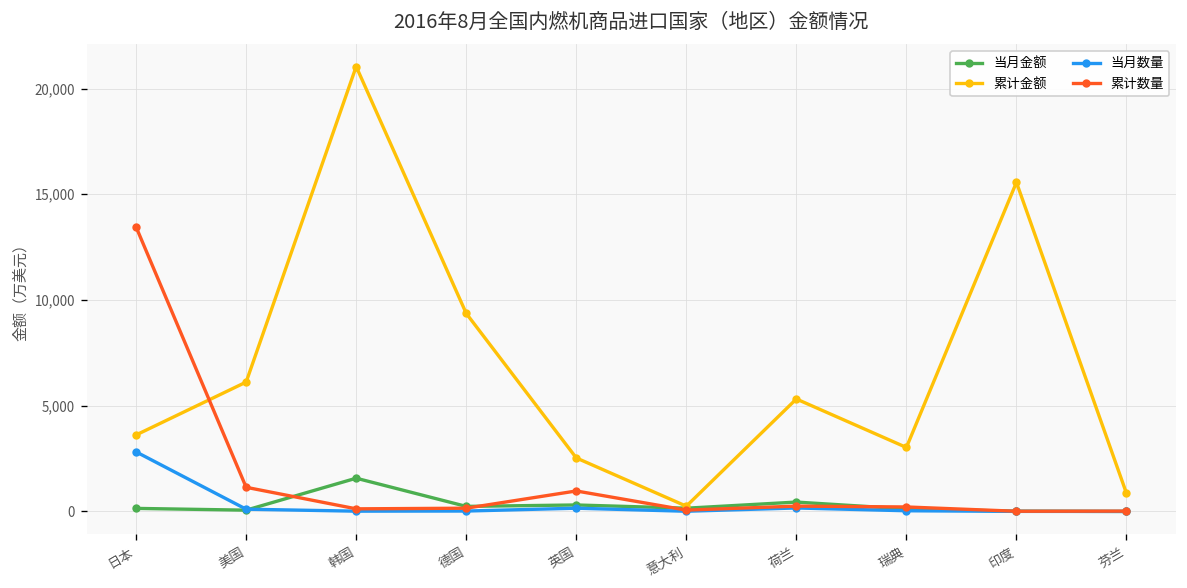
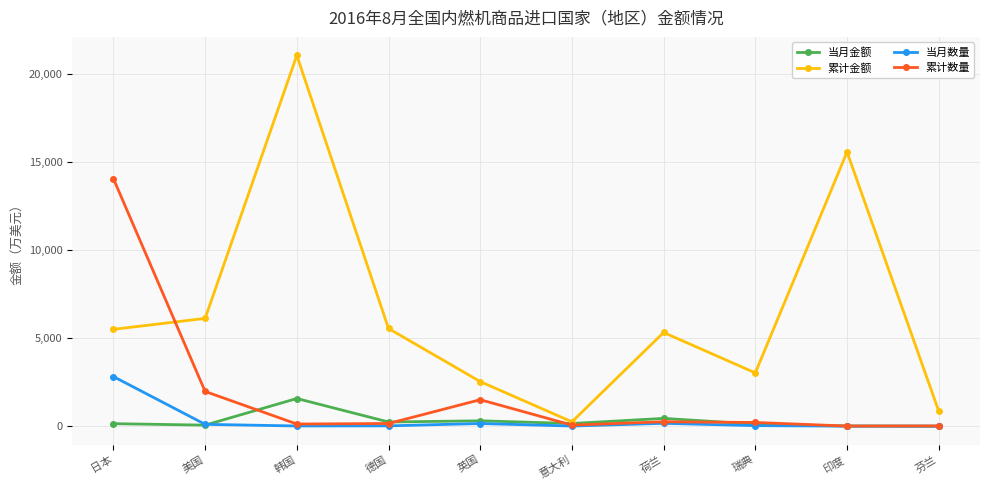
  {
    "当月金额": {
      "日本": "100",
      "韩国": "1,600",
      "英国": "300",
      "荷兰": "400"
    },
    "累计金额": {
-     "日本": "3,600",
+     "日本": "5,500",
      "美国": "6,100",
      "韩国": "21,000",
-     "德国": "9,400",
+     "德国": "5,500",
      "英国": "2,500",
      "荷兰": "5,300",
      "瑞典": "3,000",
      "印度": "15,600",
      "芬兰": "900"
    },
    "当月数量": {
      "日本": "2,800",
      "英国": "200"
    },
    "累计数量": {
-     "日本": "13,500",
-     "美国": "1,100",
-     "英国": "1,000"
+     "日本": "14,000",
+     "美国": "2,000",
+     "英国": "1,500"
    }
  }
